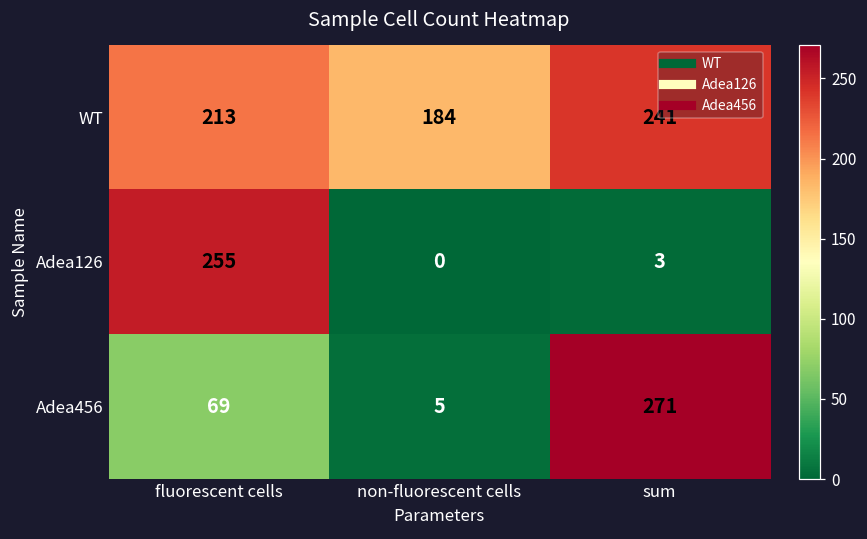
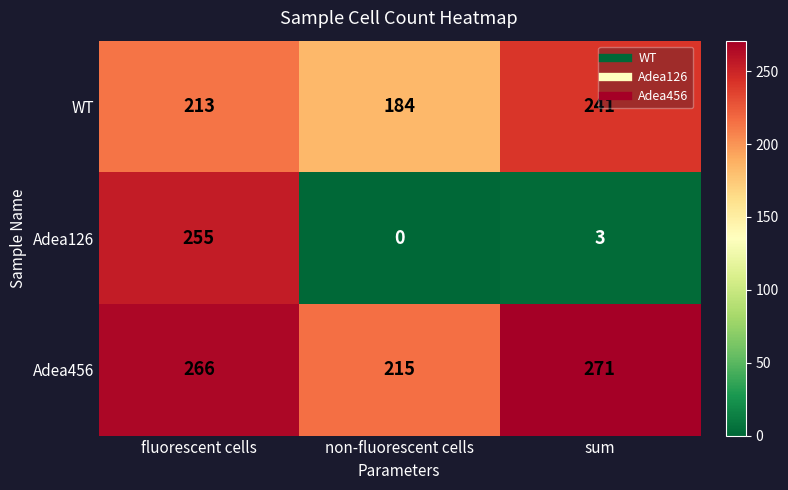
  {
    "WT": {
      "fluorescent cells": 213,
      "non-fluorescent cells": 184
    },
    "Adea126": {
      "fluorescent cells": 255,
      "non-fluorescent cells": 0,
      "sum": 3
    },
    "Adea456": {
-     "fluorescent cells": 69,
-     "non-fluorescent cells": 5,
+     "fluorescent cells": 266,
+     "non-fluorescent cells": 215,
      "sum": 271
    }
  }
